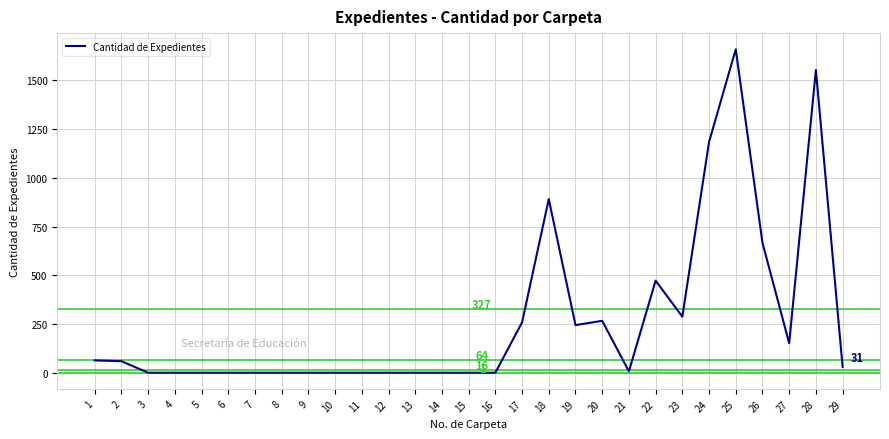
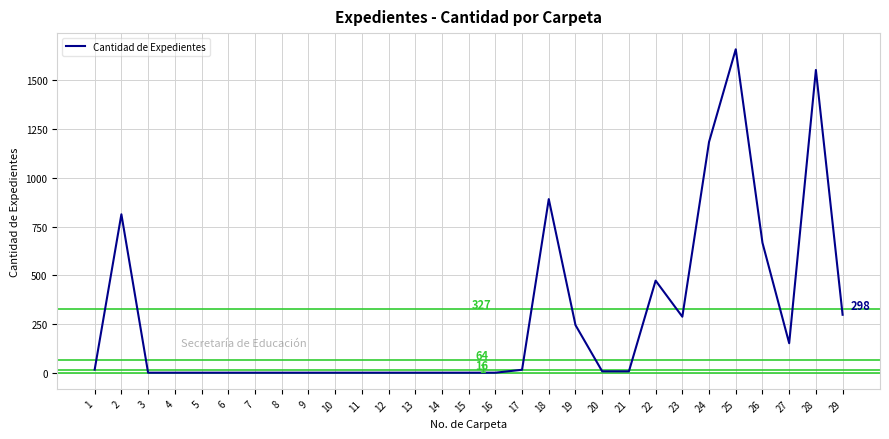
  {
-   "1": 60,
-   "2": 60,
-   "17": 260,
-   "20": 270,
-   "29": 31
+   "1": 20,
+   "2": 810,
+   "17": 20,
+   "20": 10,
+   "29": 298
  }
